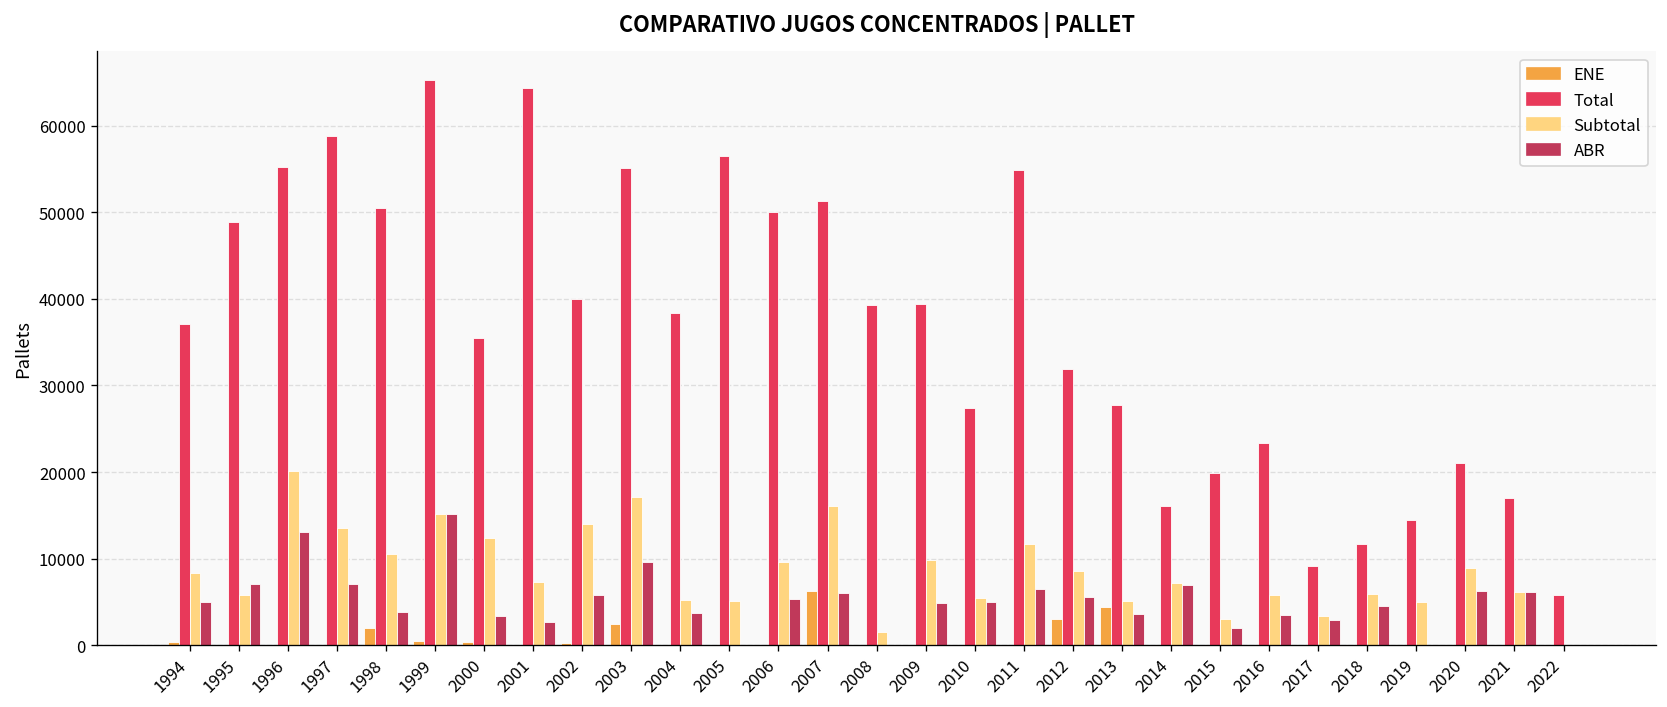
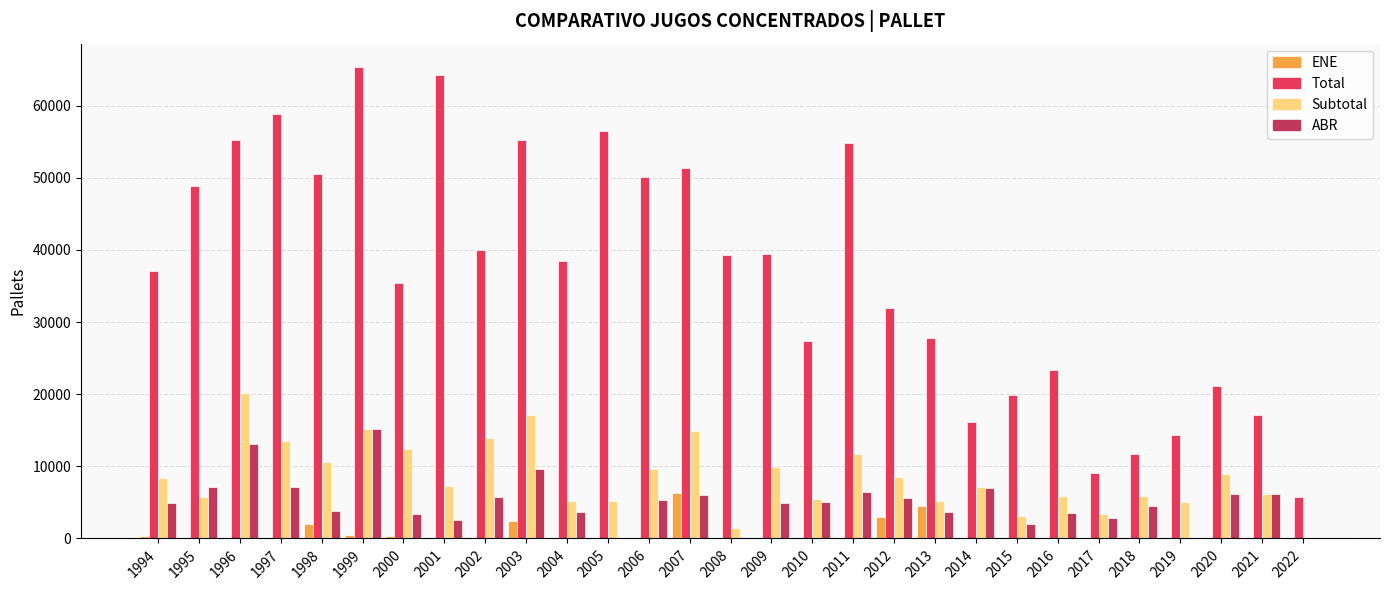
  {
    "ENE": {
      "1994": 0,
      "1995": 0,
      "1996": 0,
      "1997": 0,
      "1998": 2000,
      "1999": 1000,
      "2000": 0,
      "2001": 0,
      "2003": 2000,
      "2004": 0,
      "2005": 0,
      "2006": 0,
      "2007": 6000,
      "2008": 0,
      "2009": 0,
      "2010": 0,
      "2011": 0,
      "2012": 3000,
      "2013": 4000,
      "2014": 0,
      "2015": 0,
      "2016": 0,
      "2018": 0,
      "2019": 0,
      "2020": 0,
      "2021": 0,
      "2022": 0
    },
    "Subtotal": {
      "1994": 8000,
      "1995": 6000,
      "1996": 20000,
      "1997": 14000,
      "1998": 11000,
      "1999": 15000,
      "2000": 12000,
      "2001": 7000,
      "2002": 14000,
      "2003": 17000,
      "2004": 5000,
      "2005": 5000,
      "2006": 10000,
-     "2007": 16000,
+     "2007": 15000,
      "2008": 1000,
      "2009": 10000,
      "2010": 5000,
      "2011": 12000,
      "2012": 9000,
      "2013": 5000,
      "2014": 7000,
      "2015": 3000,
      "2016": 6000,
      "2017": 3000,
      "2018": 6000,
      "2019": 5000,
      "2020": 9000,
      "2021": 6000,
      "2022": 0
    }
  }
